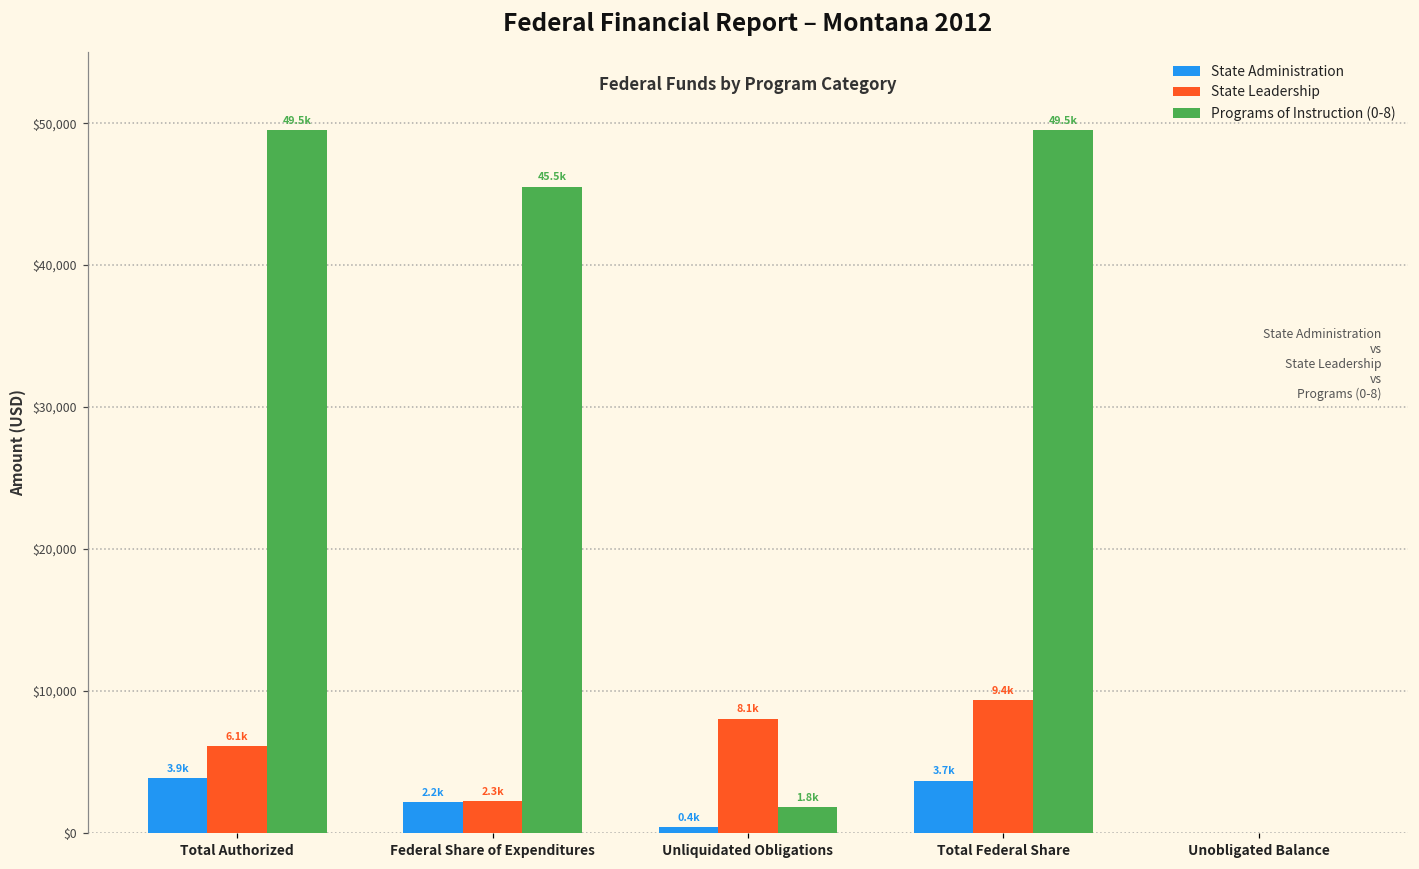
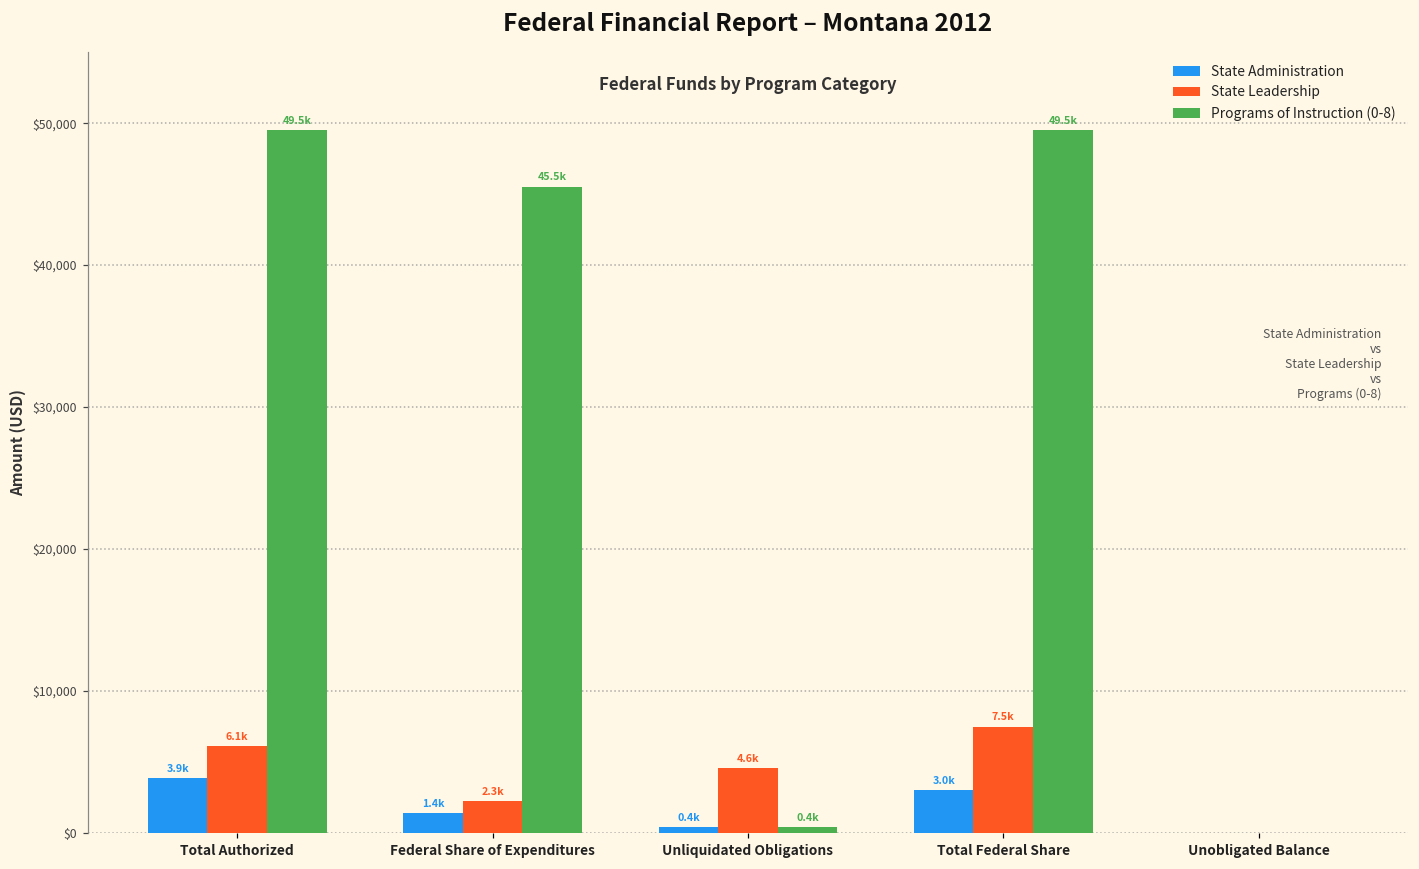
  {
    "State Administration": {
      "Total Authorized": "3.9k",
-     "Federal Share of Expenditures": "2.2k",
+     "Federal Share of Expenditures": "1.4k",
      "Unliquidated Obligations": "0.4k",
-     "Total Federal Share": "3.7k"
+     "Total Federal Share": "3.0k"
    },
    "State Leadership": {
      "Total Authorized": "6.1k",
      "Federal Share of Expenditures": "2.3k",
-     "Unliquidated Obligations": "8.1k",
-     "Total Federal Share": "9.4k"
+     "Unliquidated Obligations": "4.6k",
+     "Total Federal Share": "7.5k"
    },
    "Programs of Instruction (0-8)": {
      "Total Authorized": "49.5k",
      "Federal Share of Expenditures": "45.5k",
-     "Unliquidated Obligations": "1.8k",
+     "Unliquidated Obligations": "0.4k",
      "Total Federal Share": "49.5k"
    }
  }
